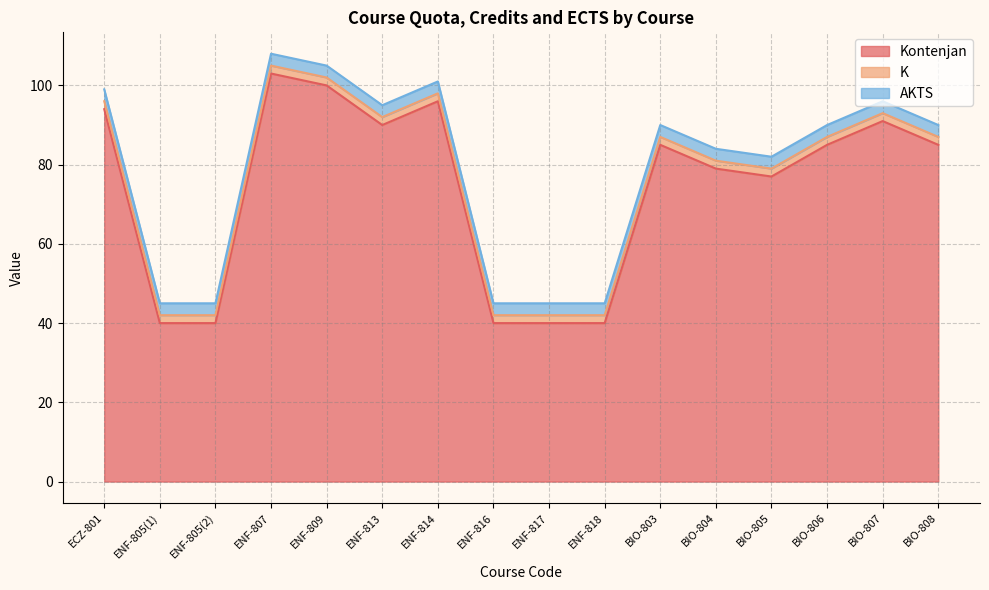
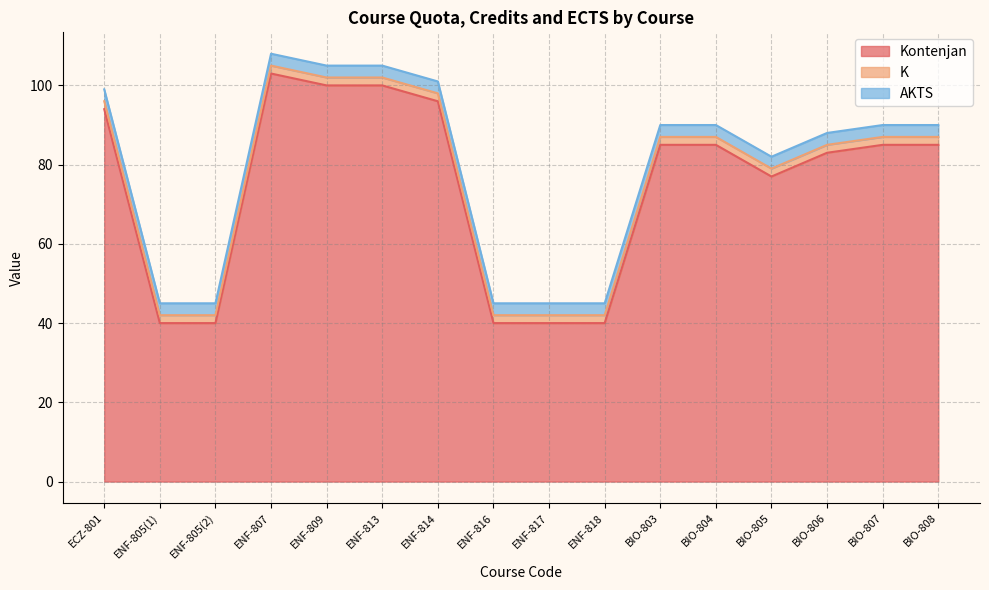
  {
    "Kontenjan": {
      "ECZ-801": 94,
      "ENF-805(1)": 40,
      "ENF-805(2)": 40,
      "ENF-807": 103,
      "ENF-809": 100,
-     "ENF-813": 90,
+     "ENF-813": 100,
      "ENF-814": 96,
      "ENF-816": 40,
      "ENF-817": 40,
      "ENF-818": 40,
      "BIO-803": 85,
-     "BIO-804": 79,
+     "BIO-804": 85,
      "BIO-805": 77,
-     "BIO-806": 85,
-     "BIO-807": 91,
+     "BIO-806": 83,
+     "BIO-807": 85,
      "BIO-808": 85
    },
    "K": {
      "ECZ-801": 2,
      "ENF-805(1)": 2,
      "ENF-805(2)": 2,
      "ENF-807": 2,
      "ENF-809": 2,
      "ENF-813": 2,
      "ENF-814": 2,
      "ENF-816": 2,
      "ENF-817": 2,
      "ENF-818": 2,
      "BIO-803": 2,
      "BIO-804": 2,
      "BIO-805": 2,
      "BIO-806": 2,
      "BIO-807": 2,
      "BIO-808": 2
    },
    "AKTS": {
      "ECZ-801": 3,
      "ENF-805(1)": 3,
      "ENF-805(2)": 3,
      "ENF-807": 3,
      "ENF-809": 3,
      "ENF-813": 3,
      "ENF-814": 3,
      "ENF-816": 3,
      "ENF-817": 3,
      "ENF-818": 3,
      "BIO-803": 3,
      "BIO-804": 3,
      "BIO-805": 3,
      "BIO-806": 3,
      "BIO-808": 3
    }
  }
